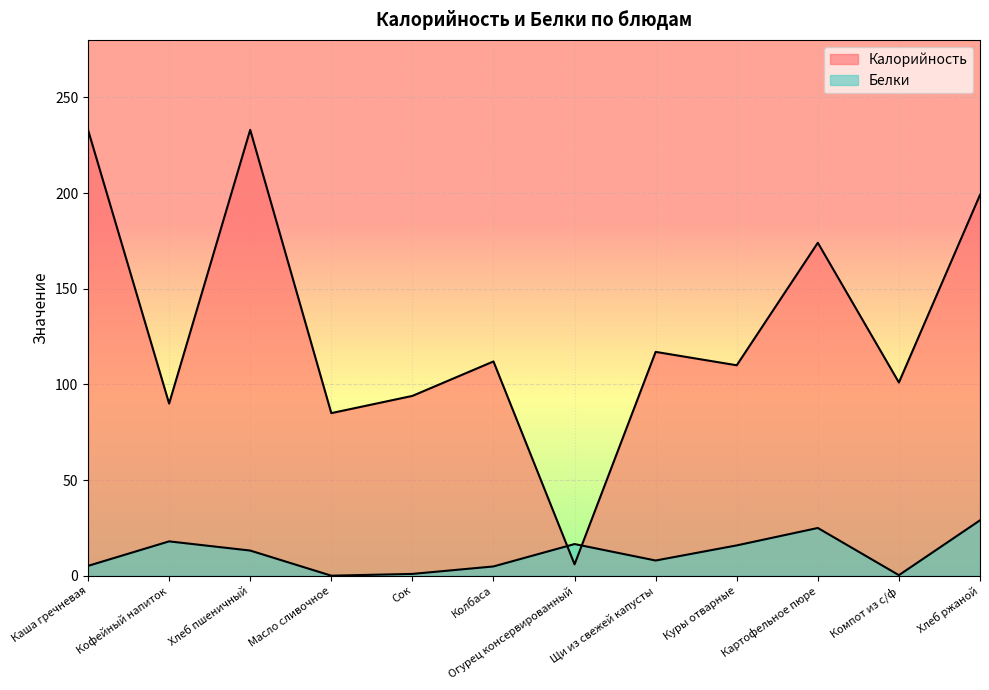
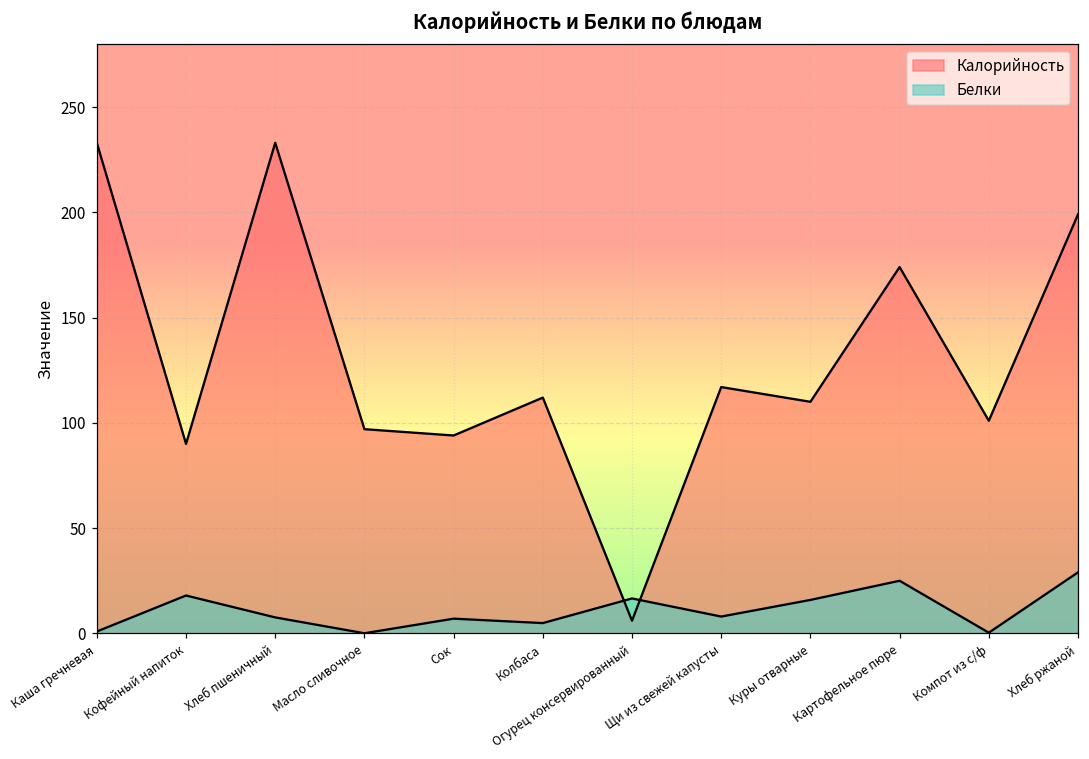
  {
    "Калорийность": {
      "Каша гречневая": 233,
      "Кофейный напиток": 90,
      "Хлеб пшеничный": 233,
-     "Масло сливочное": 85,
+     "Масло сливочное": 97,
      "Сок": 94,
      "Колбаса": 112,
      "Огурец консервированный": 6,
      "Щи из свежей капусты": 117,
      "Куры отварные": 110,
      "Картофельное пюре": 174,
      "Компот из с/ф": 101,
      "Хлеб ржаной": 199
    },
    "Белки": {
-     "Каша гречневая": 5,
+     "Каша гречневая": 1,
      "Кофейный напиток": 18,
-     "Хлеб пшеничный": 13,
+     "Хлеб пшеничный": 8,
      "Масло сливочное": 0,
-     "Сок": 1,
+     "Сок": 7,
      "Колбаса": 5,
      "Огурец консервированный": 17,
      "Щи из свежей капусты": 8,
      "Куры отварные": 16,
      "Картофельное пюре": 25,
      "Компот из с/ф": 0,
      "Хлеб ржаной": 29
    }
  }
